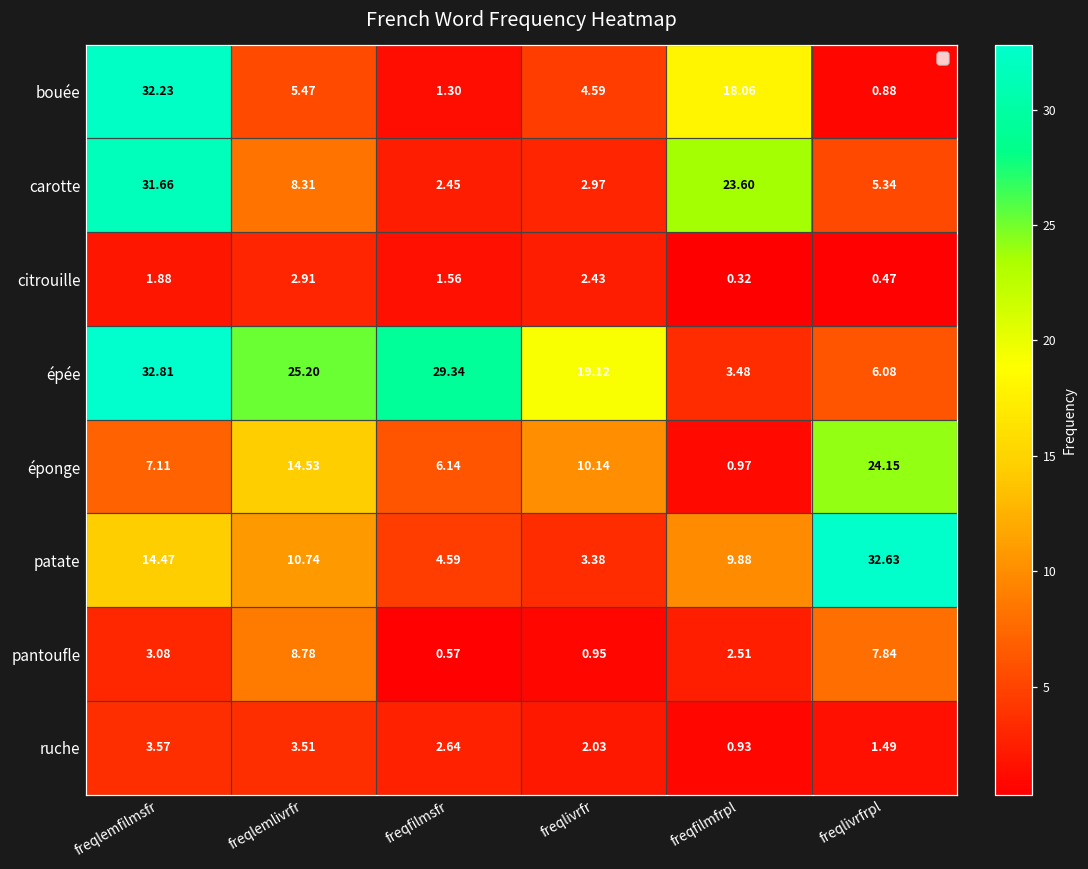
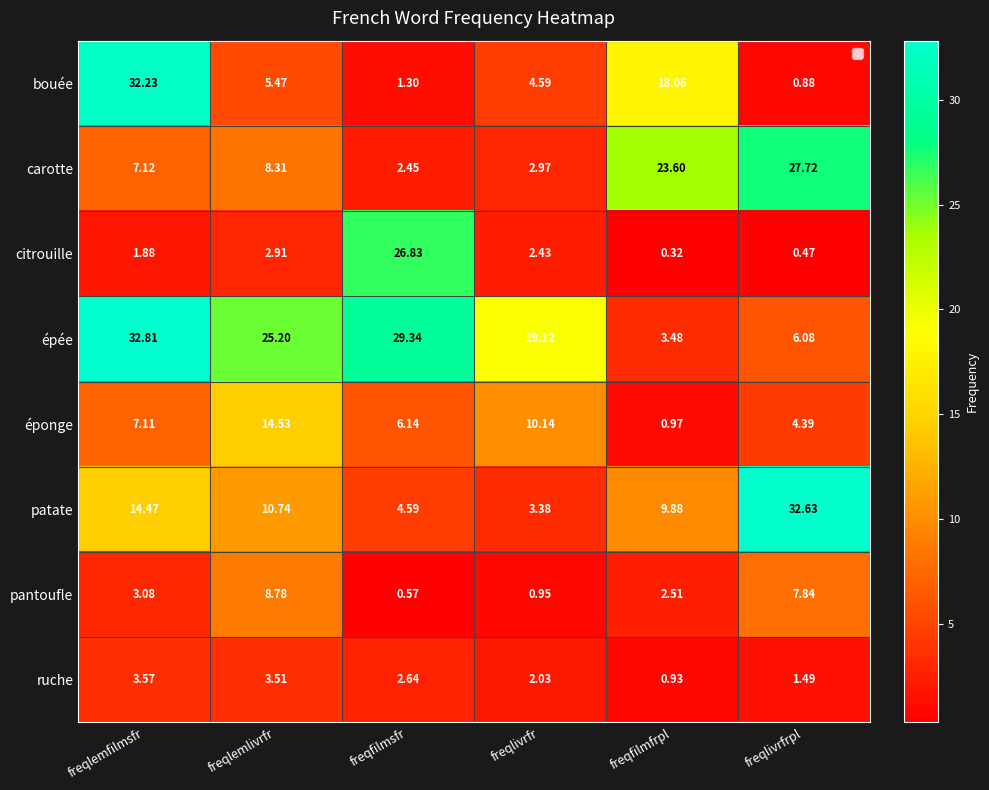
  {
    "bouée": {
      "freqlemfilmsfr": 32.23,
      "freqlemlivrfr": 5.47,
      "freqfilmsfr": 1.30,
      "freqlivrfr": 4.59,
      "freqfilmfrpl": 18.06,
      "freqlivrfrpl": 0.88
    },
    "carotte": {
-     "freqlemfilmsfr": 31.66,
+     "freqlemfilmsfr": 7.12,
      "freqlemlivrfr": 8.31,
      "freqfilmsfr": 2.45,
      "freqlivrfr": 2.97,
      "freqfilmfrpl": 23.60,
-     "freqlivrfrpl": 5.34
+     "freqlivrfrpl": 27.72
    },
    "citrouille": {
      "freqlemfilmsfr": 1.88,
      "freqlemlivrfr": 2.91,
-     "freqfilmsfr": 1.56,
+     "freqfilmsfr": 26.83,
      "freqlivrfr": 2.43,
      "freqfilmfrpl": 0.32,
      "freqlivrfrpl": 0.47
    },
    "épée": {
      "freqlemfilmsfr": 32.81,
      "freqlemlivrfr": 25.20,
      "freqfilmsfr": 29.34,
      "freqlivrfr": 19.12,
      "freqfilmfrpl": 3.48,
      "freqlivrfrpl": 6.08
    },
    "éponge": {
      "freqlemfilmsfr": 7.11,
      "freqlemlivrfr": 14.53,
      "freqfilmsfr": 6.14,
      "freqlivrfr": 10.14,
      "freqfilmfrpl": 0.97,
-     "freqlivrfrpl": 24.15
+     "freqlivrfrpl": 4.39
    },
    "patate": {
      "freqlemfilmsfr": 14.47,
      "freqlemlivrfr": 10.74,
      "freqfilmsfr": 4.59,
      "freqlivrfr": 3.38,
      "freqfilmfrpl": 9.88,
      "freqlivrfrpl": 32.63
    },
    "pantoufle": {
      "freqlemfilmsfr": 3.08,
      "freqlemlivrfr": 8.78,
      "freqfilmsfr": 0.57,
      "freqlivrfr": 0.95,
      "freqfilmfrpl": 2.51,
      "freqlivrfrpl": 7.84
    },
    "ruche": {
      "freqlemfilmsfr": 3.57,
      "freqlemlivrfr": 3.51,
      "freqfilmsfr": 2.64,
      "freqlivrfr": 2.03,
      "freqfilmfrpl": 0.93,
      "freqlivrfrpl": 1.49
    }
  }
